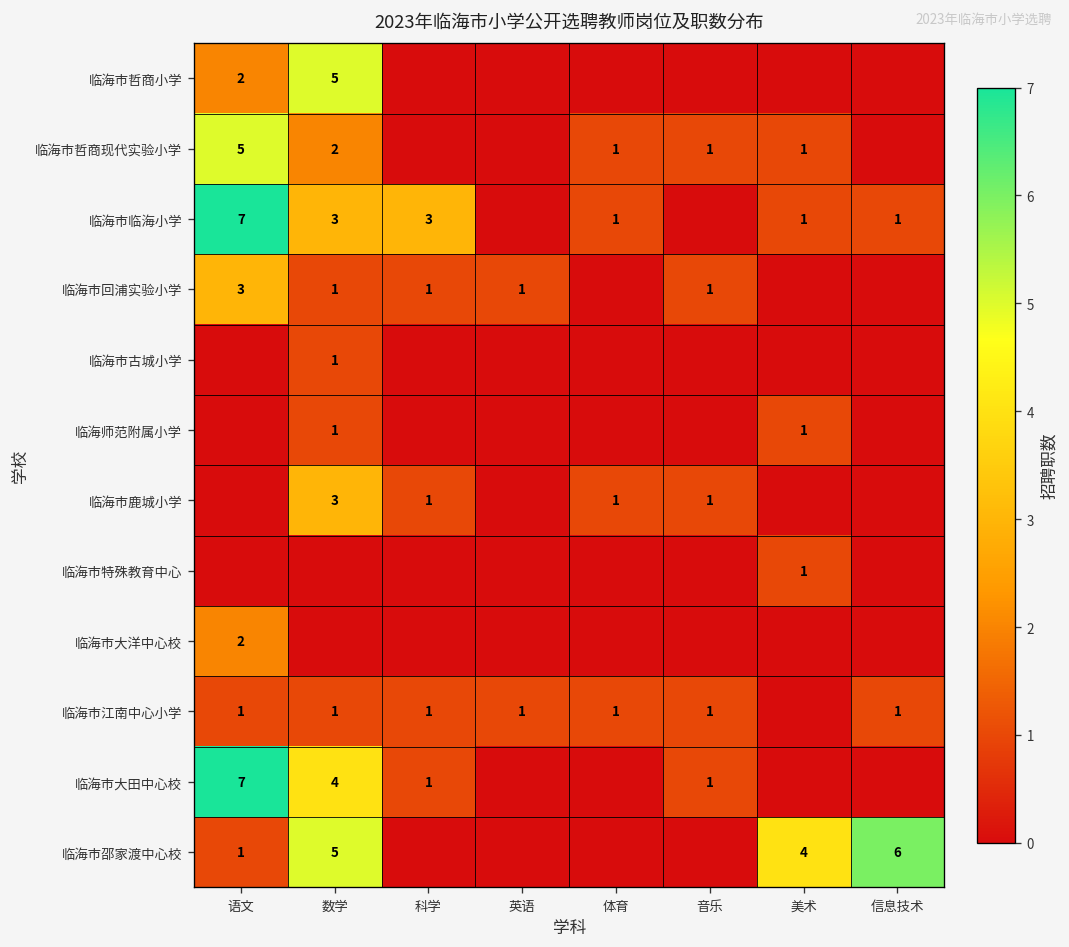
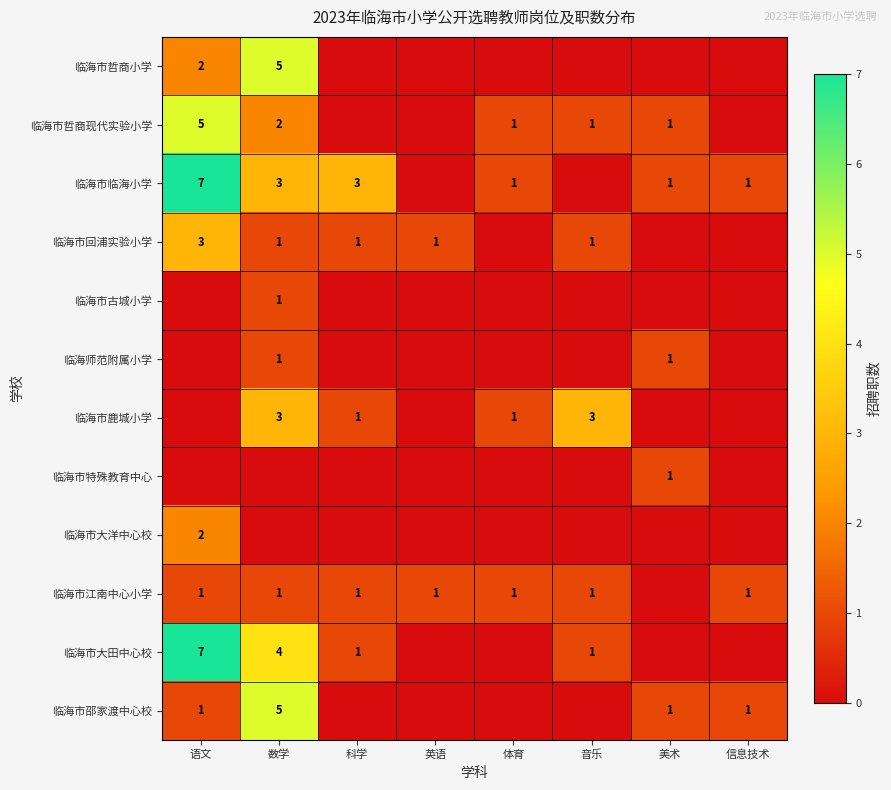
  {
    "临海市哲商小学": {
      "语文": 2,
      "数学": 5
    },
    "临海市哲商现代实验小学": {
      "语文": 5,
      "数学": 2,
      "体育": 1,
      "音乐": 1,
      "美术": 1
    },
    "临海市临海小学": {
      "语文": 7,
      "数学": 3,
      "科学": 3,
      "体育": 1,
      "美术": 1,
      "信息技术": 1
    },
    "临海市回浦实验小学": {
      "语文": 3,
      "数学": 1,
      "科学": 1,
      "英语": 1,
      "音乐": 1
    },
    "临海市古城小学": {
      "数学": 1
    },
    "临海师范附属小学": {
      "数学": 1,
      "美术": 1
    },
    "临海市鹿城小学": {
      "数学": 3,
      "科学": 1,
      "体育": 1,
-     "音乐": 1
+     "音乐": 3
    },
    "临海市特殊教育中心": {
      "美术": 1
    },
    "临海市大洋中心校": {
      "语文": 2
    },
    "临海市江南中心小学": {
      "语文": 1,
      "数学": 1,
      "科学": 1,
      "英语": 1,
      "体育": 1,
      "音乐": 1,
      "信息技术": 1
    },
    "临海市大田中心校": {
      "语文": 7,
      "数学": 4,
      "科学": 1,
      "音乐": 1
    },
    "临海市邵家渡中心校": {
      "语文": 1,
      "数学": 5,
-     "美术": 4,
-     "信息技术": 6
+     "美术": 1,
+     "信息技术": 1
    }
  }
